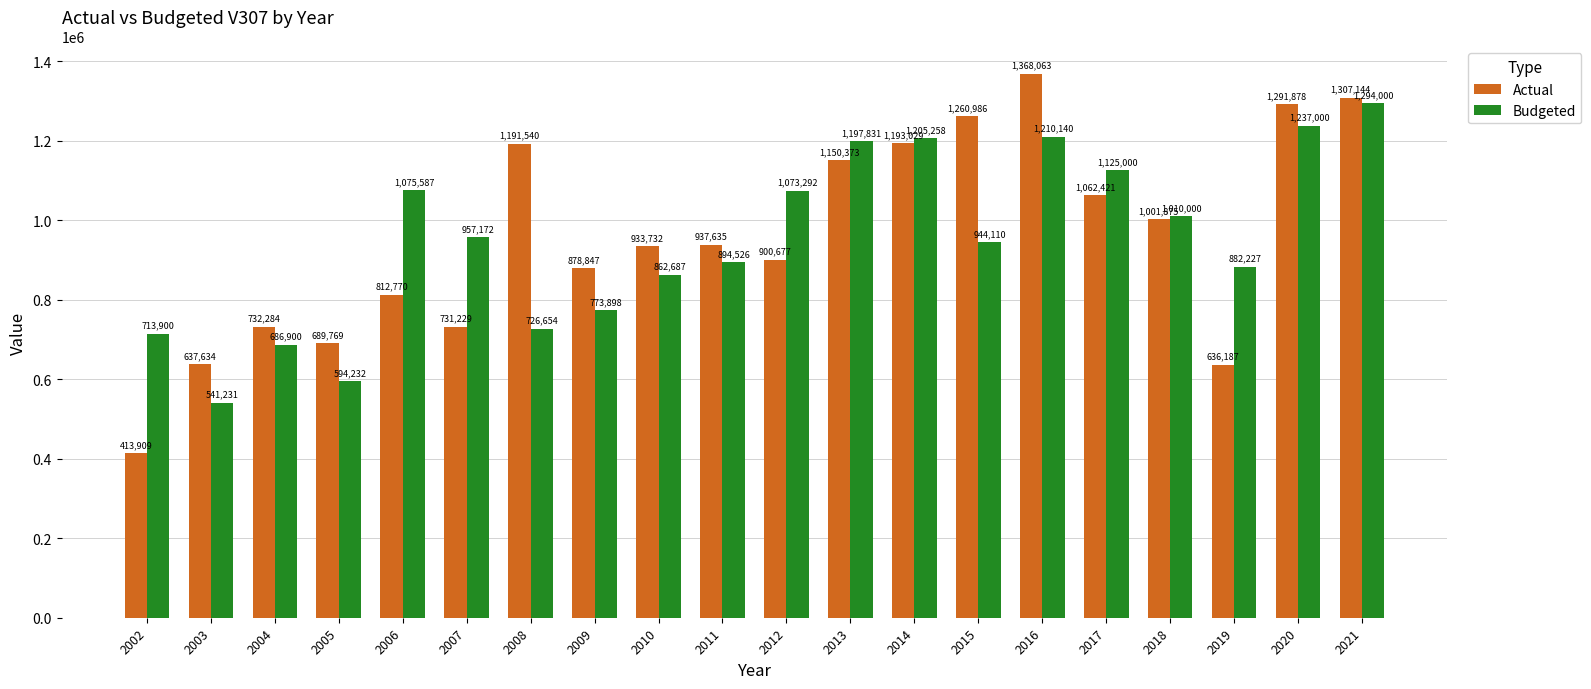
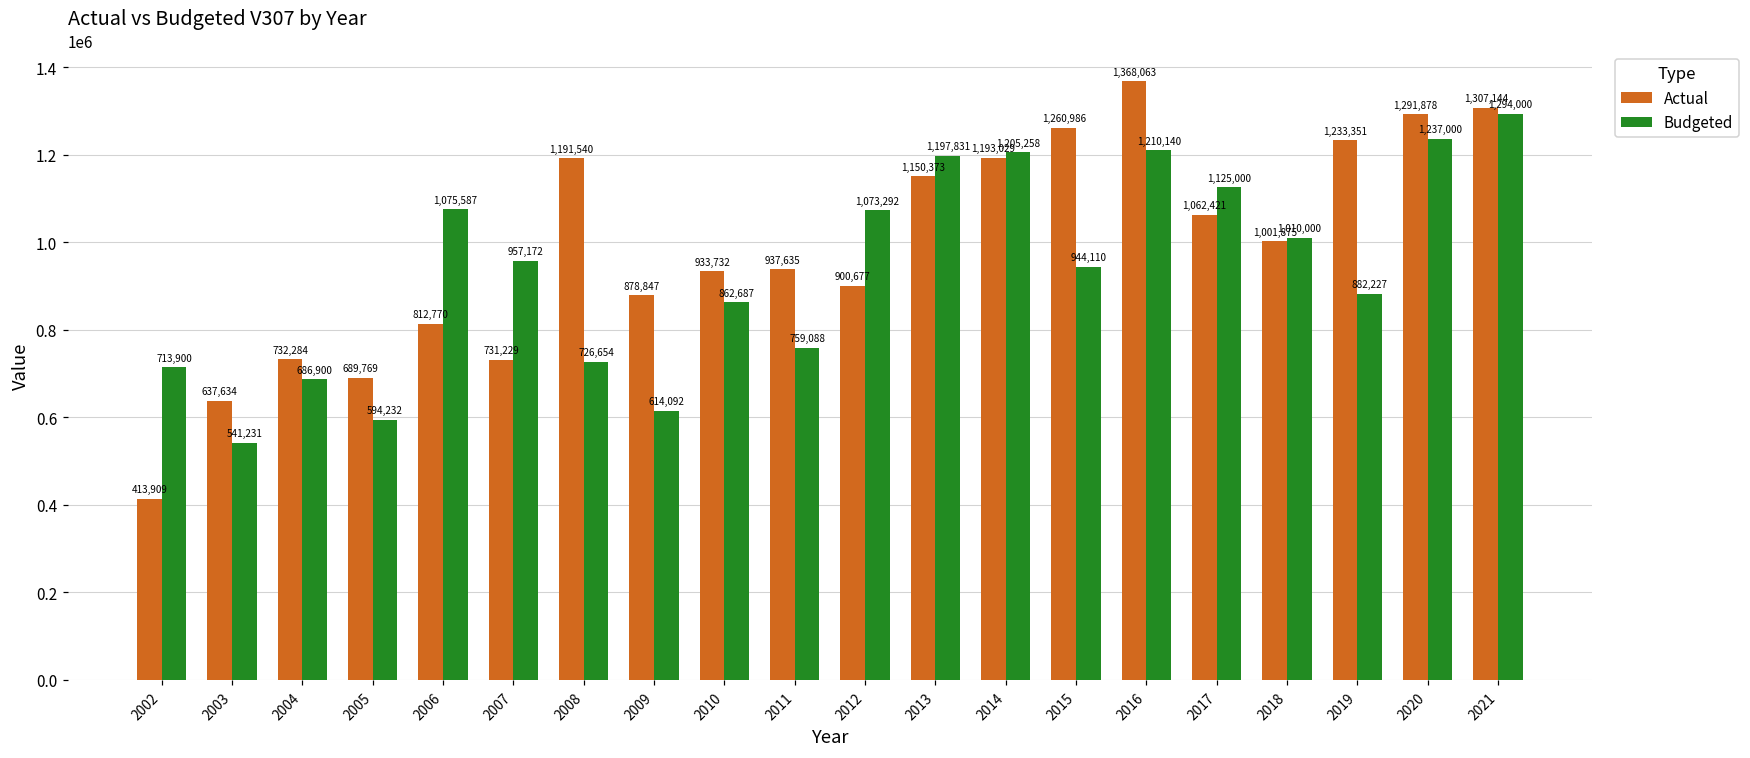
  {
    "Actual": {
      "2002": "413,909",
      "2003": "637,634",
      "2004": "732,284",
      "2005": "689,769",
      "2006": "812,770",
      "2007": "731,229",
      "2008": "1,191,540",
      "2009": "878,847",
      "2010": "933,732",
      "2011": "937,635",
      "2012": "900,677",
      "2013": "1,150,373",
      "2015": "1,260,986",
      "2016": "1,368,063",
      "2017": "1,062,421",
-     "2019": "636,187",
+     "2019": "1,233,351",
      "2020": "1,291,878"
    },
    "Budgeted": {
      "2002": "713,900",
      "2003": "541,231",
      "2004": "686,900",
      "2005": "594,232",
      "2006": "1,075,587",
      "2007": "957,172",
      "2008": "726,654",
-     "2009": "773,898",
+     "2009": "614,092",
      "2010": "862,687",
-     "2011": "894,526",
+     "2011": "759,088",
      "2012": "1,073,292",
      "2013": "1,197,831",
      "2015": "944,110",
      "2016": "1,210,140",
      "2017": "1,125,000",
      "2019": "882,227",
      "2020": "1,237,000"
    }
  }
